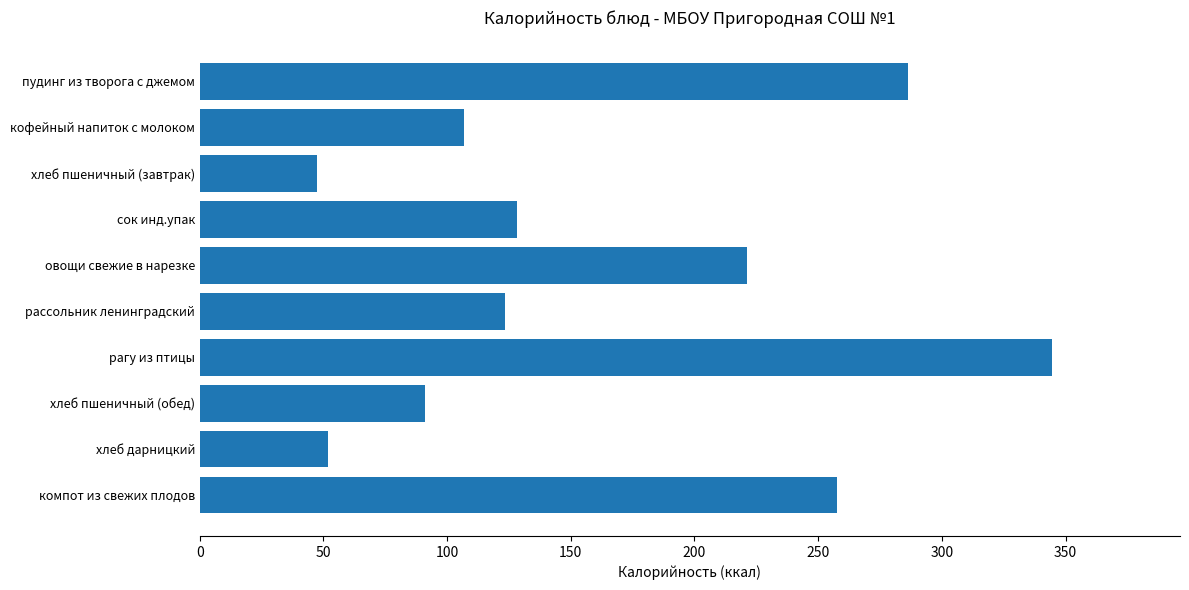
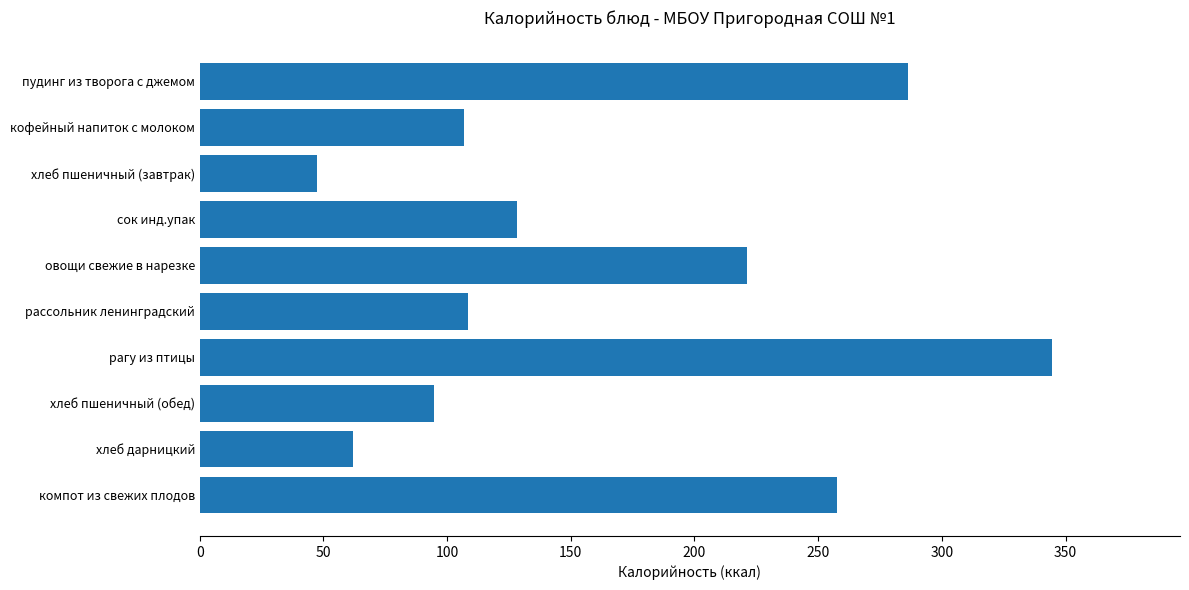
  {
    "пудинг из творога с джемом": 286,
    "кофейный напиток с молоком": 107,
    "хлеб пшеничный (завтрак)": 47,
    "сок инд.упак": 128,
    "овощи свежие в нарезке": 221,
-   "рассольник ленинградский": 123,
+   "рассольник ленинградский": 109,
    "рагу из птицы": 345,
-   "хлеб пшеничный (обед)": 91,
-   "хлеб дарницкий": 52,
+   "хлеб пшеничный (обед)": 95,
+   "хлеб дарницкий": 62,
    "компот из свежих плодов": 258
  }
